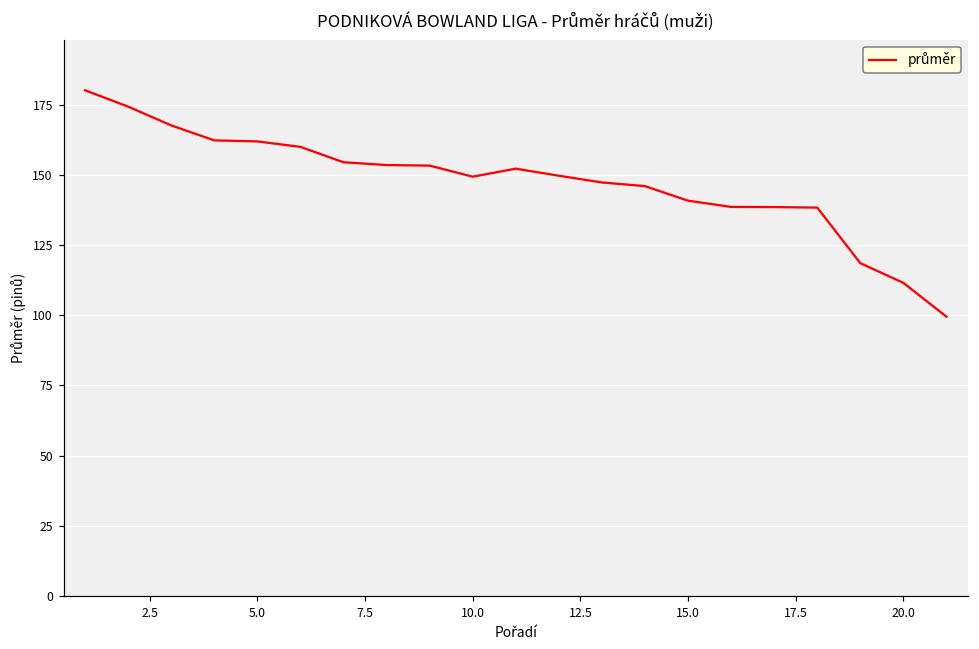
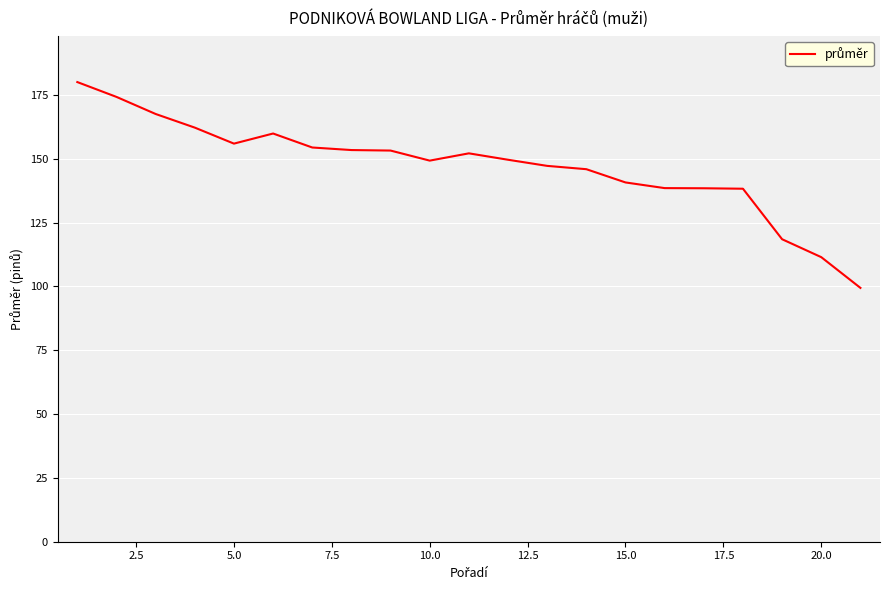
  {
-   "5.0": 162,
+   "5.0": 156,
    "10.0": 149,
    "15.0": 141,
    "20.0": 111
  }
